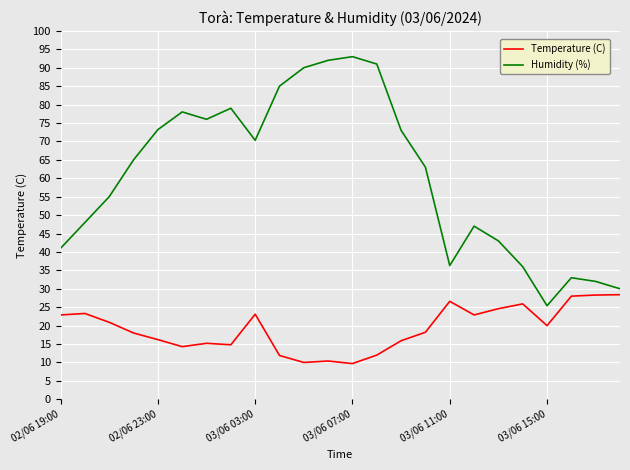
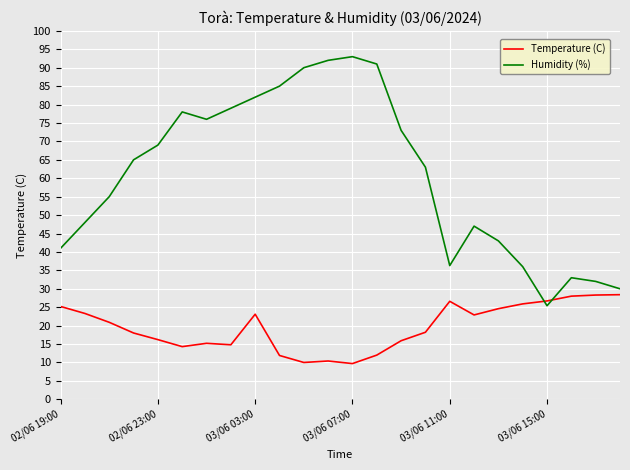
  {
    "Temperature (C)": {
-     "02/06 19:00": 23,
+     "02/06 19:00": 25,
      "02/06 23:00": 16,
      "03/06 03:00": 23,
      "03/06 07:00": 10,
      "03/06 11:00": 27,
-     "03/06 15:00": 20
+     "03/06 15:00": 27
    },
    "Humidity (%)": {
      "02/06 19:00": 41,
-     "02/06 23:00": 73,
-     "03/06 03:00": 70,
+     "02/06 23:00": 69,
+     "03/06 03:00": 82,
      "03/06 07:00": 93,
      "03/06 11:00": 36,
      "03/06 15:00": 25
    }
  }
